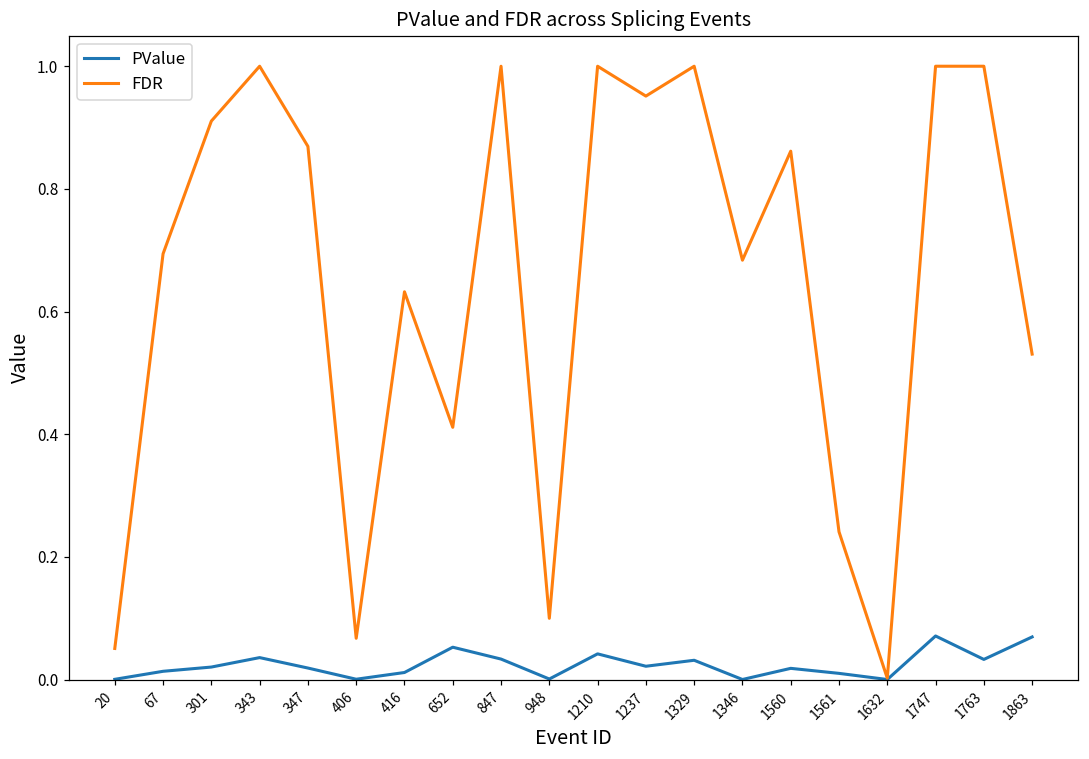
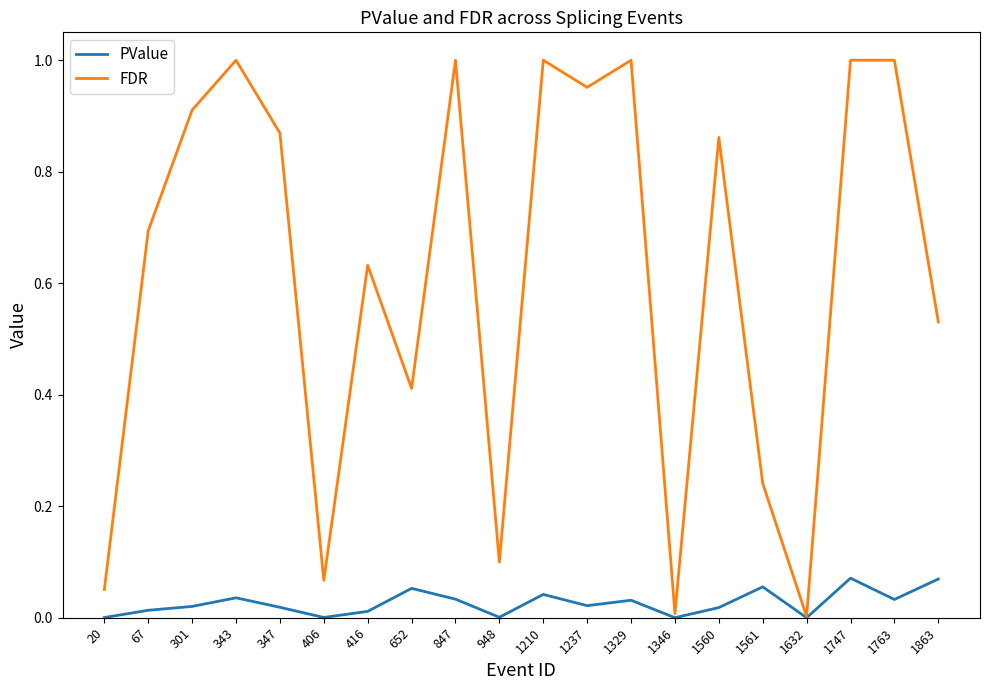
  {
    "PValue": {
      "20": 0.00,
      "67": 0.01,
      "301": 0.02,
      "343": 0.04,
      "347": 0.02,
      "406": 0.00,
      "416": 0.01,
      "652": 0.05,
      "847": 0.03,
      "948": 0.00,
      "1210": 0.04,
      "1237": 0.02,
      "1329": 0.03,
      "1346": 0.00,
      "1560": 0.02,
-     "1561": 0.01,
+     "1561": 0.06,
      "1747": 0.07,
      "1763": 0.03,
      "1863": 0.07
    },
    "FDR": {
      "20": 0.05,
      "67": 0.69,
      "301": 0.91,
      "343": 1.00,
      "347": 0.87,
      "406": 0.07,
      "416": 0.63,
      "652": 0.41,
      "847": 1.00,
      "948": 0.10,
      "1210": 1.00,
      "1237": 0.95,
      "1329": 1.00,
-     "1346": 0.68,
+     "1346": 0.01,
      "1560": 0.86,
      "1561": 0.24,
      "1747": 1.00,
      "1763": 1.00,
      "1863": 0.53
    }
  }
